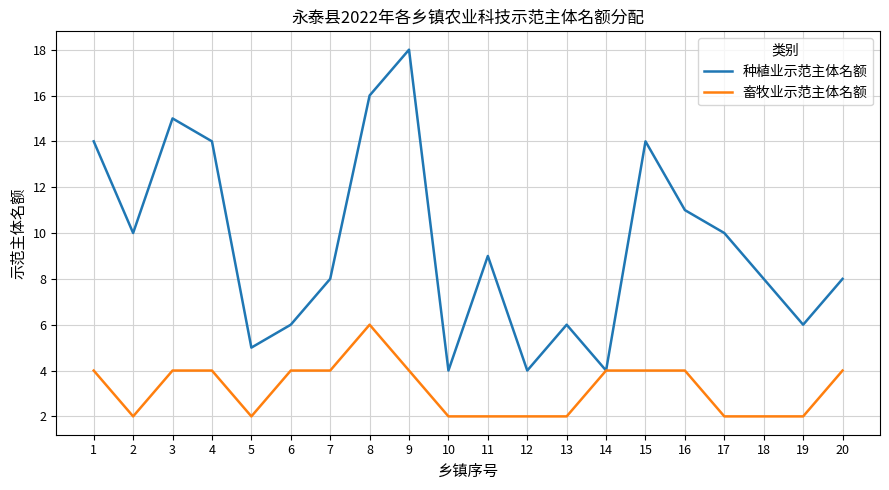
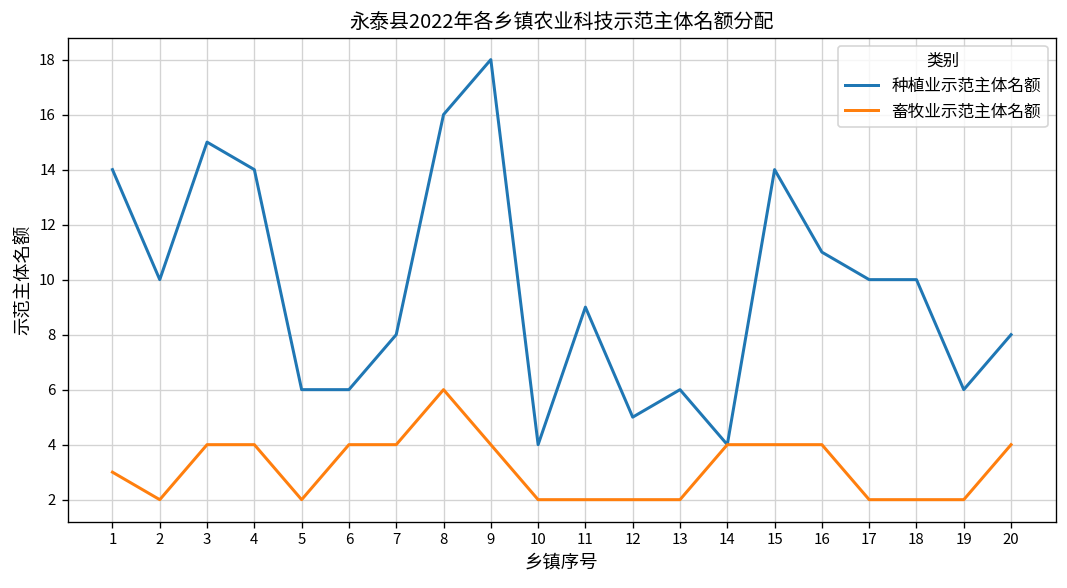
  {
    "种植业示范主体名额": {
      "1": 14,
      "2": 10,
      "3": 15,
      "4": 14,
-     "5": 5,
+     "5": 6,
      "6": 6,
      "7": 8,
      "8": 16,
      "9": 18,
      "10": 4,
      "11": 9,
-     "12": 4,
+     "12": 5,
      "13": 6,
      "15": 14,
      "16": 11,
      "17": 10,
-     "18": 8,
+     "18": 10,
      "19": 6,
      "20": 8
    },
    "畜牧业示范主体名额": {
-     "1": 4,
+     "1": 3,
      "2": 2,
      "3": 4,
      "4": 4,
      "5": 2,
      "6": 4,
      "7": 4,
      "8": 6,
      "9": 4,
      "10": 2,
      "11": 2,
      "12": 2,
      "13": 2,
      "15": 4,
      "16": 4,
      "17": 2,
      "18": 2,
      "19": 2,
      "20": 4
    }
  }
